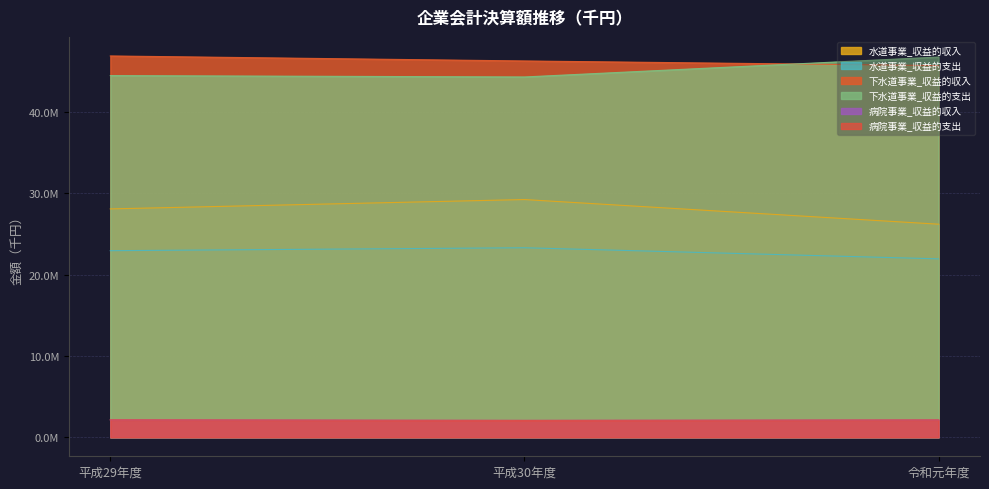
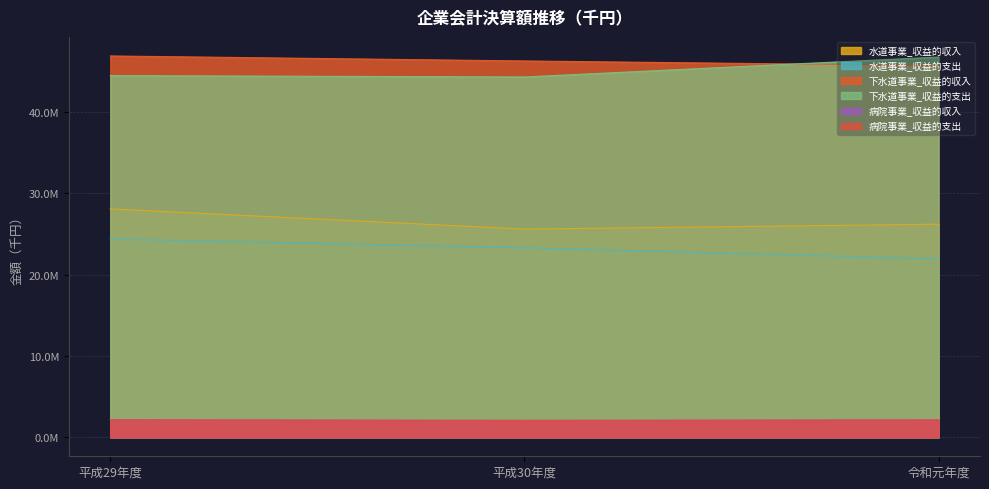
  {
    "水道事業_収益的収入": {
      "平成29年度": 28000000,
-     "平成30年度": 29000000,
+     "平成30年度": 26000000,
      "令和元年度": 26000000
    },
    "水道事業_収益的支出": {
-     "平成29年度": 23000000,
+     "平成29年度": 24000000,
      "平成30年度": 23000000,
      "令和元年度": 22000000
    },
    "下水道事業_収益的支出": {
      "平成29年度": 44000000,
      "平成30年度": 44000000
    }
  }
